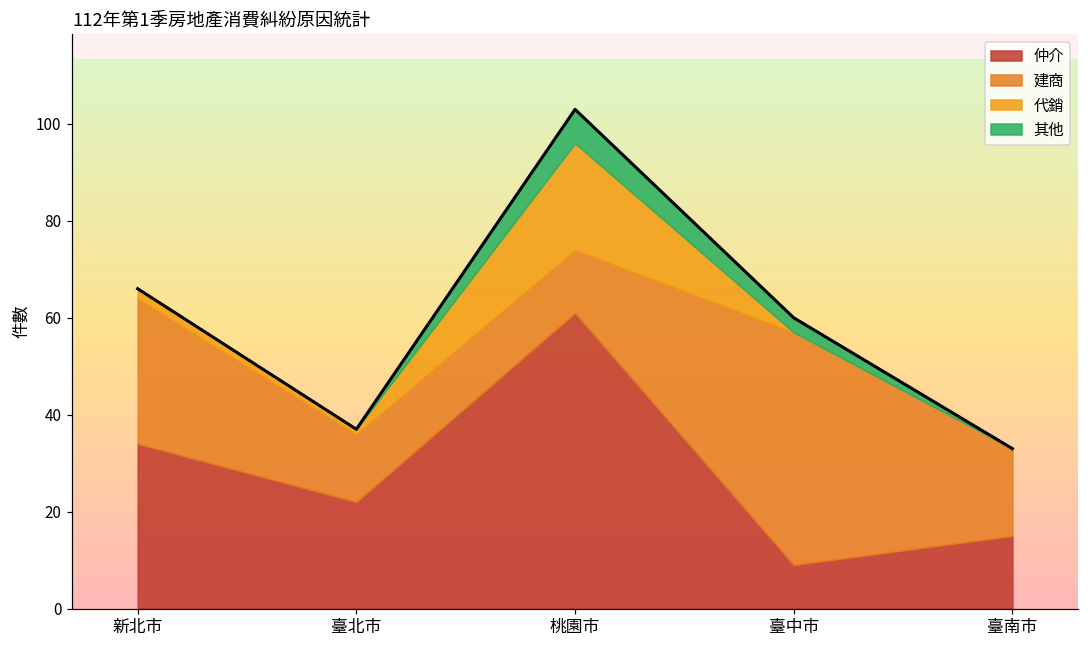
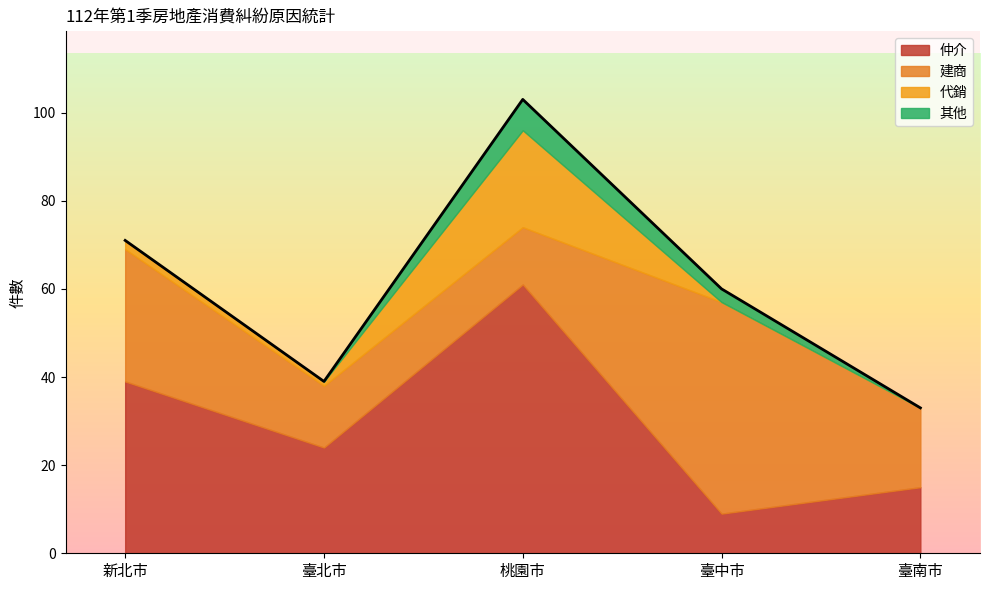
  {
    "仲介": {
-     "新北市": 34,
-     "臺北市": 22,
+     "新北市": 39,
+     "臺北市": 24,
      "桃園市": 61,
      "臺中市": 9,
      "臺南市": 15
    },
    "其他": {
      "桃園市": 7,
      "臺中市": 3
    }
  }
